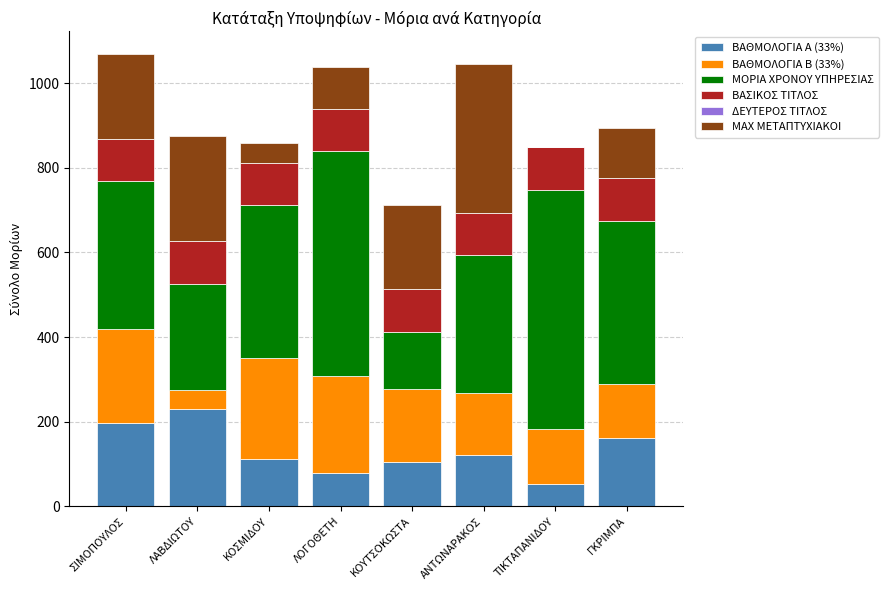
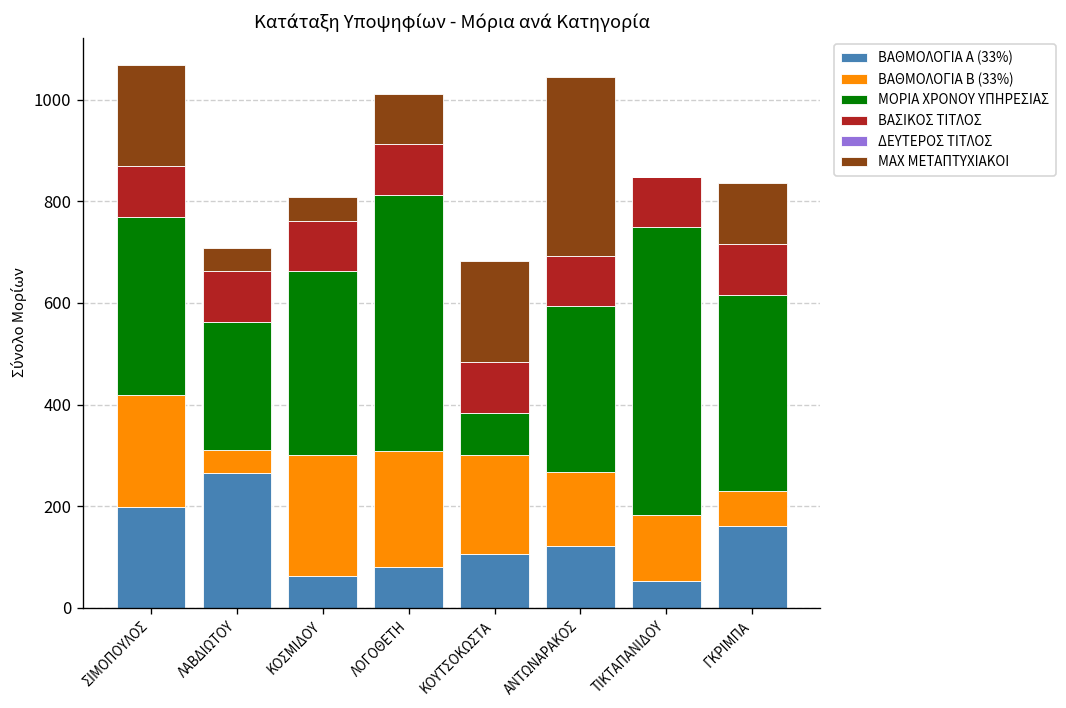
  {
    "ΒΑΘΜΟΛΟΓΙΑ Α (33%)": {
      "ΣΙΜΟΠΟΥΛΟΣ": 200,
-     "ΛΑΒΔΙΩΤΟΥ": 230,
-     "ΚΟΣΜΙΔΟΥ": 110,
+     "ΛΑΒΔΙΩΤΟΥ": 270,
+     "ΚΟΣΜΙΔΟΥ": 60,
      "ΛΟΓΟΘΕΤΗ": 80,
      "ΚΟΥΤΣΟΚΩΣΤΑ": 110,
      "ΑΝΤΩΝΑΡΑΚΟΣ": 120,
      "ΤΙΚΤΑΠΑΝΙΔΟΥ": 50,
      "ΓΚΡΙΜΠΑ": 160
    },
    "ΒΑΘΜΟΛΟΓΙΑ Β (33%)": {
      "ΣΙΜΟΠΟΥΛΟΣ": 220,
      "ΛΑΒΔΙΩΤΟΥ": 40,
      "ΚΟΣΜΙΔΟΥ": 240,
      "ΛΟΓΟΘΕΤΗ": 230,
-     "ΚΟΥΤΣΟΚΩΣΤΑ": 170,
+     "ΚΟΥΤΣΟΚΩΣΤΑ": 200,
      "ΑΝΤΩΝΑΡΑΚΟΣ": 150,
      "ΤΙΚΤΑΠΑΝΙΔΟΥ": 130,
-     "ΓΚΡΙΜΠΑ": 130
+     "ΓΚΡΙΜΠΑ": 70
    },
    "ΜΟΡΙΑ ΧΡΟΝΟΥ ΥΠΗΡΕΣΙΑΣ": {
      "ΣΙΜΟΠΟΥΛΟΣ": 350,
      "ΛΑΒΔΙΩΤΟΥ": 250,
      "ΚΟΣΜΙΔΟΥ": 360,
-     "ΛΟΓΟΘΕΤΗ": 530,
-     "ΚΟΥΤΣΟΚΩΣΤΑ": 140,
+     "ΛΟΓΟΘΕΤΗ": 500,
+     "ΚΟΥΤΣΟΚΩΣΤΑ": 80,
      "ΑΝΤΩΝΑΡΑΚΟΣ": 330,
      "ΤΙΚΤΑΠΑΝΙΔΟΥ": 570,
      "ΓΚΡΙΜΠΑ": 390
    },
    "ΜΑΧ ΜΕΤΑΠΤΥΧΙΑΚΟΙ": {
      "ΣΙΜΟΠΟΥΛΟΣ": 200,
-     "ΛΑΒΔΙΩΤΟΥ": 250,
+     "ΛΑΒΔΙΩΤΟΥ": 50,
      "ΚΟΣΜΙΔΟΥ": 50,
      "ΛΟΓΟΘΕΤΗ": 100,
      "ΚΟΥΤΣΟΚΩΣΤΑ": 200,
      "ΑΝΤΩΝΑΡΑΚΟΣ": 350,
      "ΤΙΚΤΑΠΑΝΙΔΟΥ": 0,
      "ΓΚΡΙΜΠΑ": 120
    }
  }
